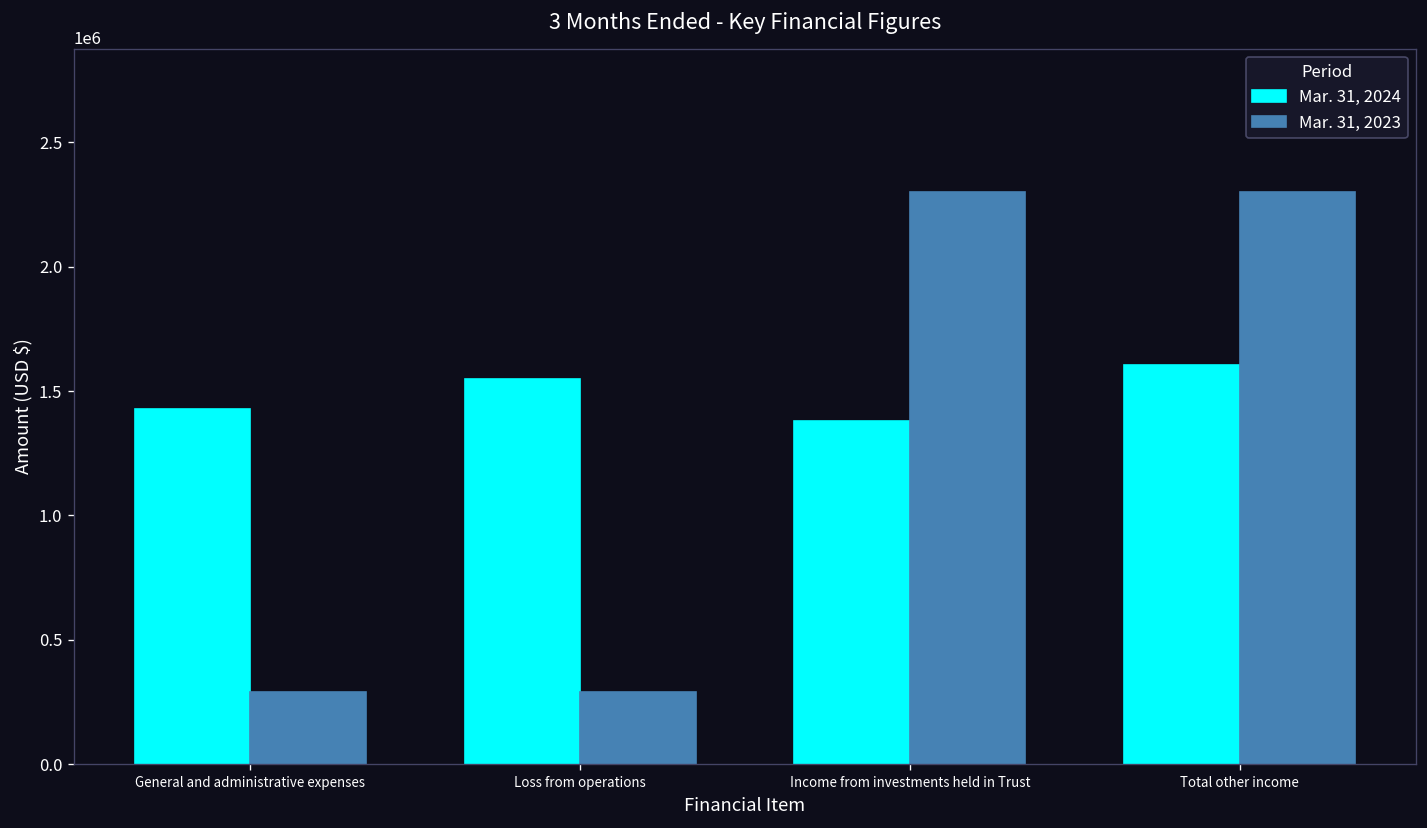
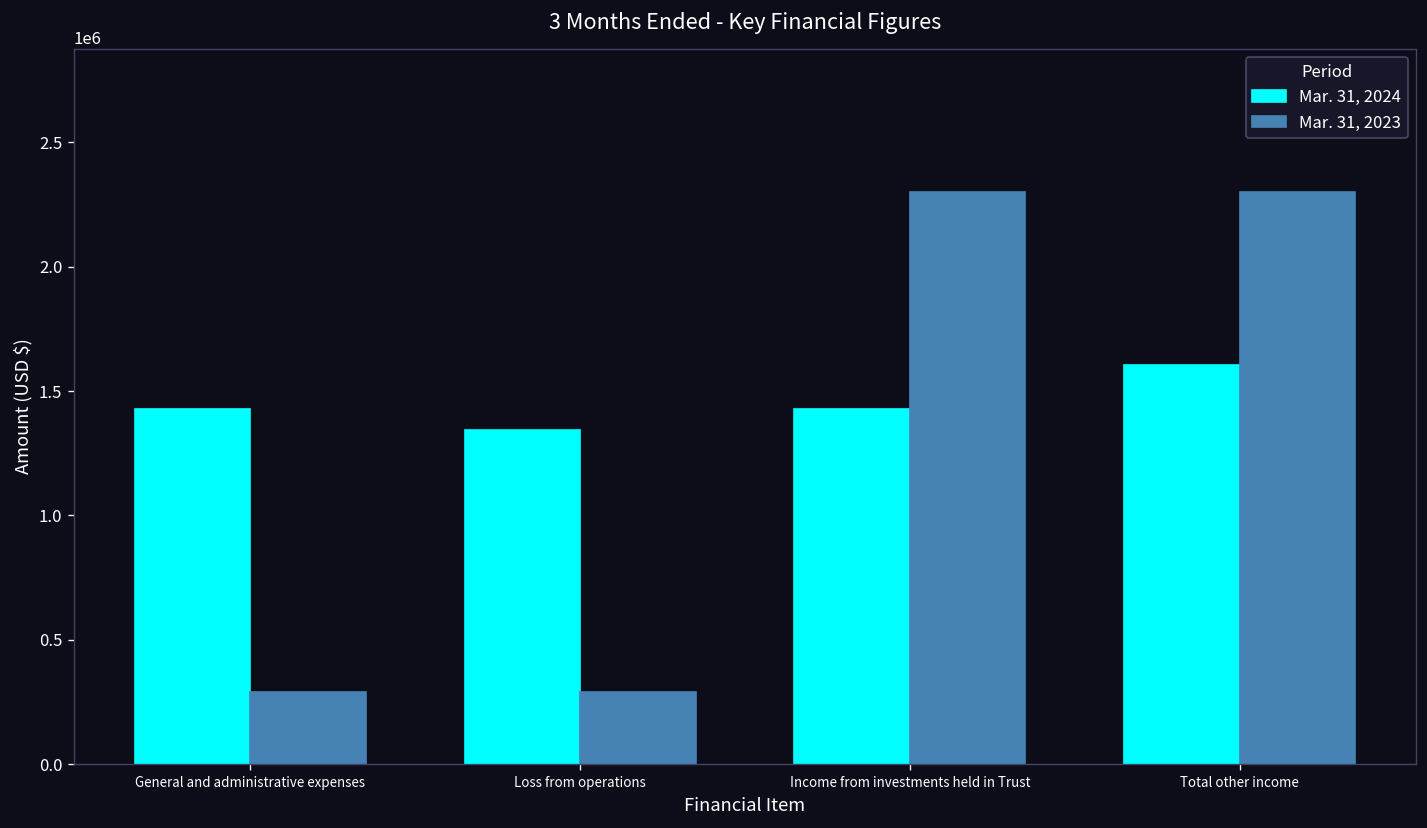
  {
    "Mar. 31, 2024": {
      "General and administrative expenses": 1430000,
-     "Loss from operations": 1550000,
-     "Income from investments held in Trust": 1380000,
+     "Loss from operations": 1340000,
+     "Income from investments held in Trust": 1430000,
      "Total other income": 1600000
    },
    "Mar. 31, 2023": {
      "General and administrative expenses": 290000,
      "Loss from operations": 290000,
      "Income from investments held in Trust": 2300000,
      "Total other income": 2300000
    }
  }
